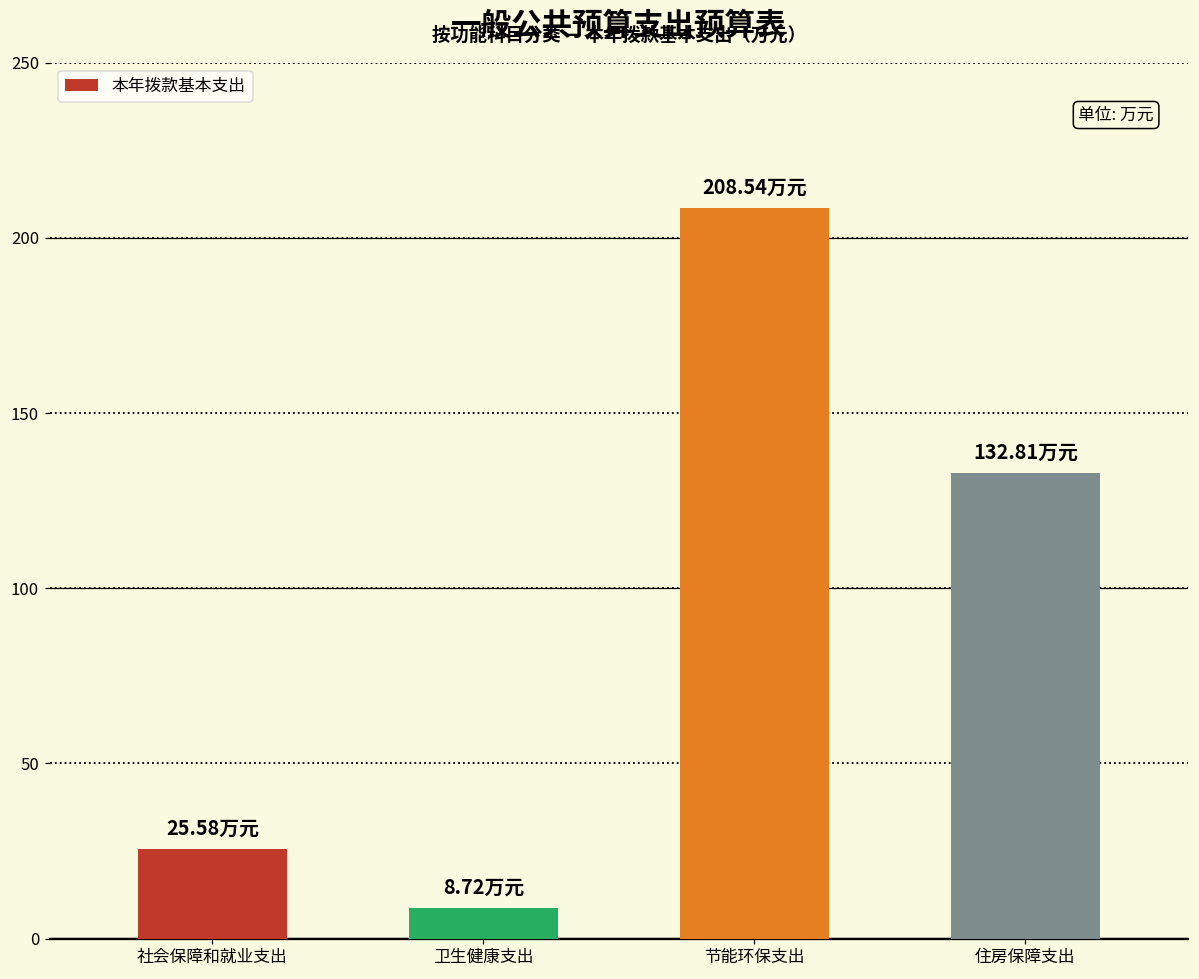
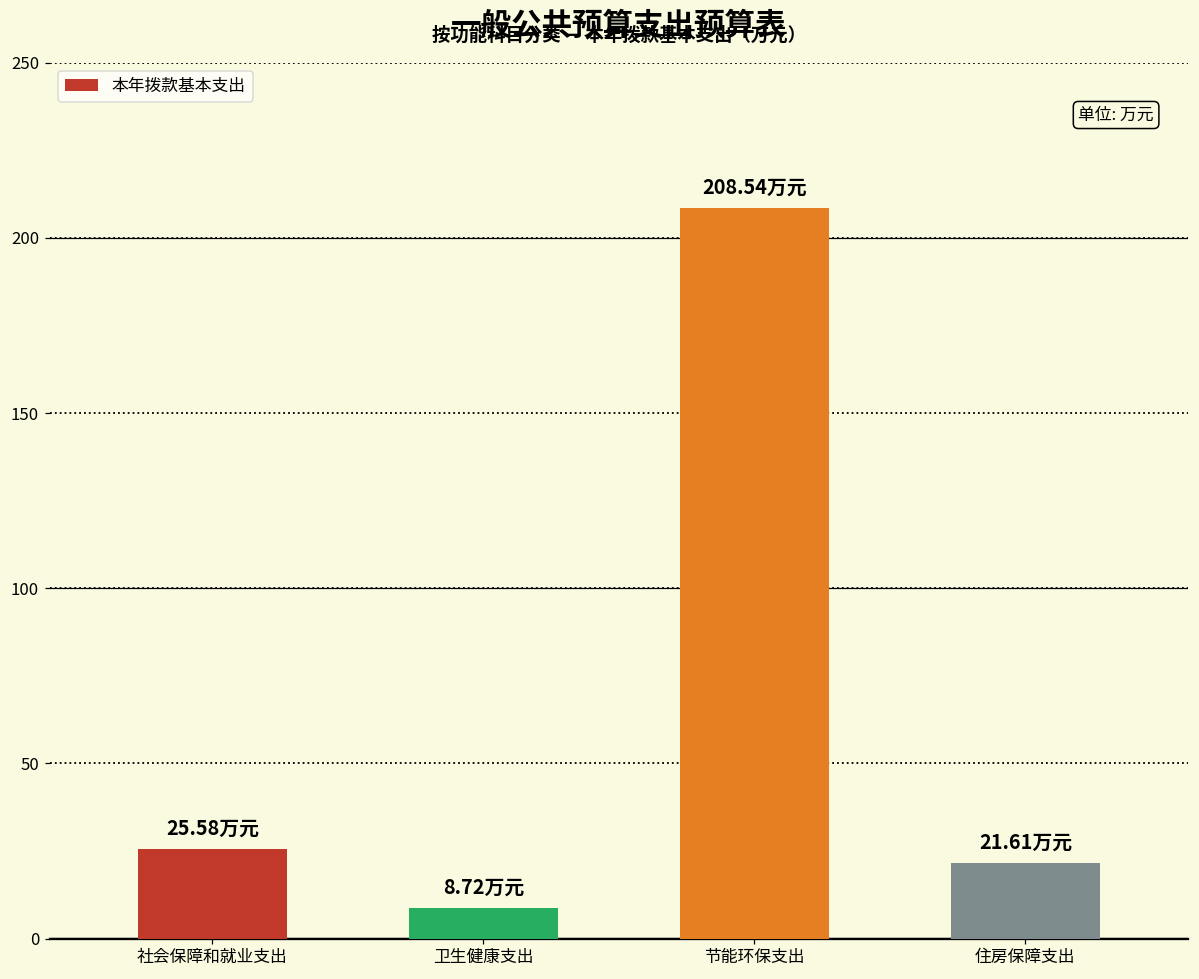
  {
    "社会保障和就业支出": 25.58,
    "卫生健康支出": 8.72,
    "节能环保支出": 208.54,
-   "住房保障支出": 132.81
+   "住房保障支出": 21.61
  }
